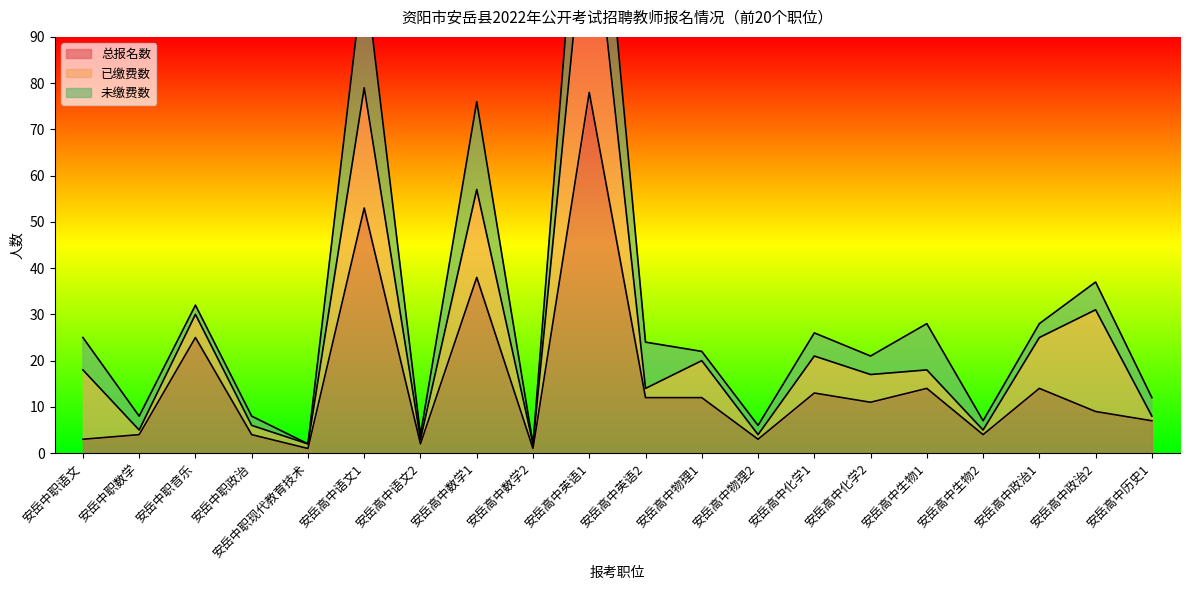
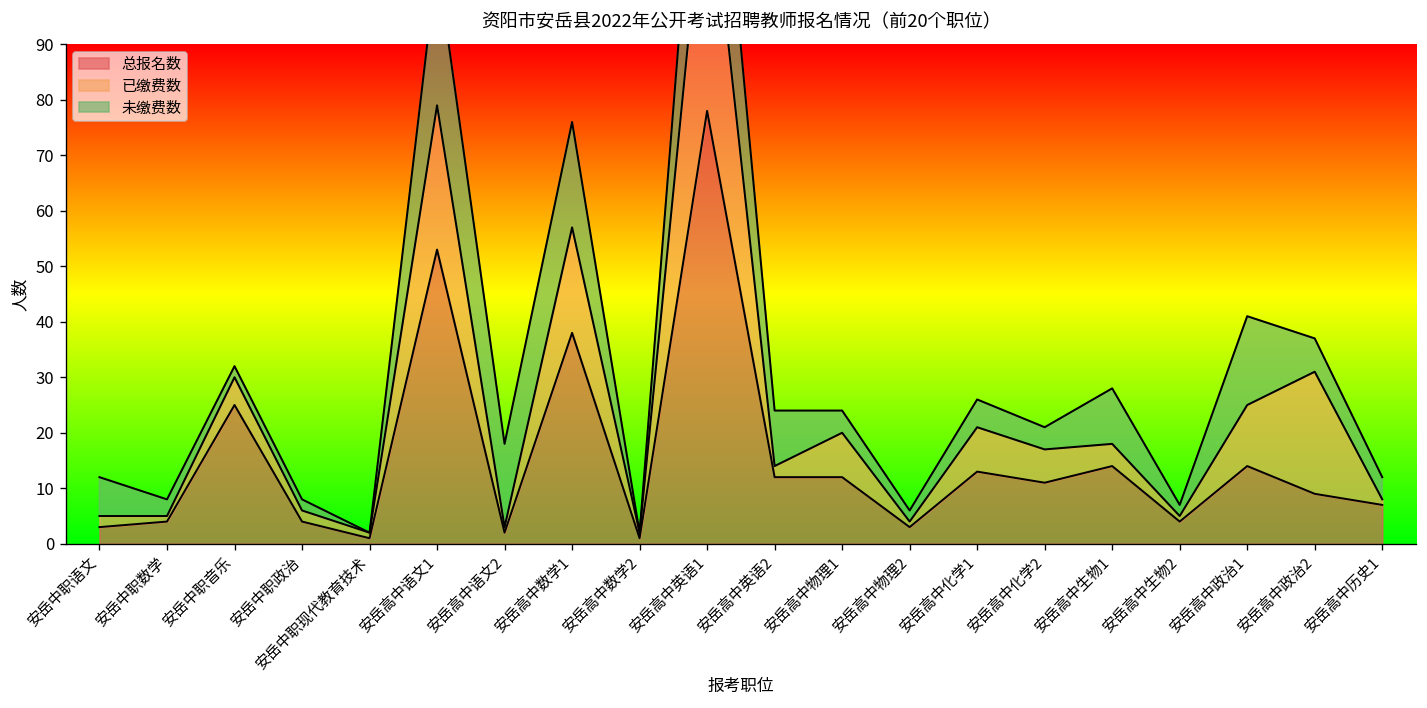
  {
    "总报名数": {
      "安岳中职语文": 3,
      "安岳中职数学": 4,
      "安岳中职音乐": 25,
      "安岳中职政治": 4,
      "安岳中职现代教育技术": 1,
      "安岳高中语文1": 53,
      "安岳高中语文2": 2,
      "安岳高中数学1": 38,
      "安岳高中数学2": 1,
      "安岳高中英语1": 78,
      "安岳高中英语2": 12,
      "安岳高中物理1": 12,
      "安岳高中物理2": 3,
      "安岳高中化学1": 13,
      "安岳高中化学2": 11,
      "安岳高中生物1": 14,
      "安岳高中生物2": 4,
      "安岳高中政治1": 14,
      "安岳高中政治2": 9,
      "安岳高中历史1": 7
    },
    "已缴费数": {
-     "安岳中职语文": 15,
+     "安岳中职语文": 2,
      "安岳中职数学": 1,
      "安岳中职音乐": 5,
      "安岳中职政治": 2,
      "安岳高中语文1": 26,
      "安岳高中语文2": 1,
      "安岳高中数学1": 19,
      "安岳高中英语2": 2,
      "安岳高中物理1": 8,
      "安岳高中物理2": 1,
      "安岳高中化学1": 8,
      "安岳高中化学2": 6,
      "安岳高中生物1": 4,
      "安岳高中生物2": 1,
      "安岳高中政治1": 11,
      "安岳高中政治2": 22,
      "安岳高中历史1": 1
    },
    "未缴费数": {
      "安岳中职语文": 7,
      "安岳中职数学": 3,
      "安岳中职音乐": 2,
      "安岳中职政治": 2,
-     "安岳高中语文2": 1,
+     "安岳高中语文2": 15,
      "安岳高中数学1": 19,
      "安岳高中英语2": 10,
-     "安岳高中物理1": 2,
+     "安岳高中物理1": 4,
      "安岳高中物理2": 2,
      "安岳高中化学1": 5,
      "安岳高中化学2": 4,
      "安岳高中生物1": 10,
      "安岳高中生物2": 2,
-     "安岳高中政治1": 3,
+     "安岳高中政治1": 16,
      "安岳高中政治2": 6,
      "安岳高中历史1": 4
    }
  }
